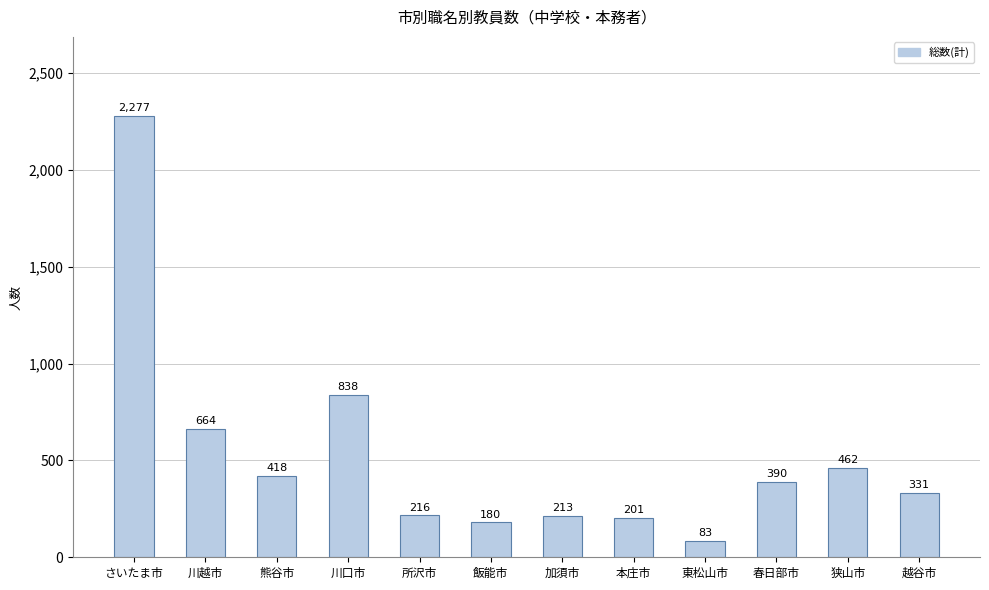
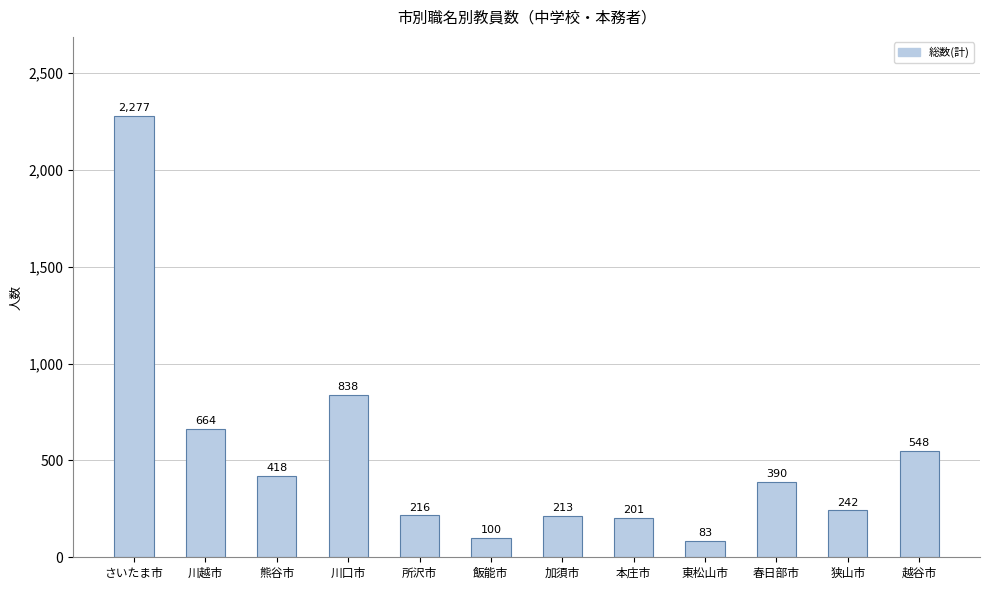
  {
    "さいたま市": "2,277",
    "川越市": "664",
    "熊谷市": "418",
    "川口市": "838",
    "所沢市": "216",
-   "飯能市": "180",
+   "飯能市": "100",
    "加須市": "213",
    "本庄市": "201",
    "東松山市": "83",
    "春日部市": "390",
-   "狭山市": "462",
-   "越谷市": "331"
+   "狭山市": "242",
+   "越谷市": "548"
  }
